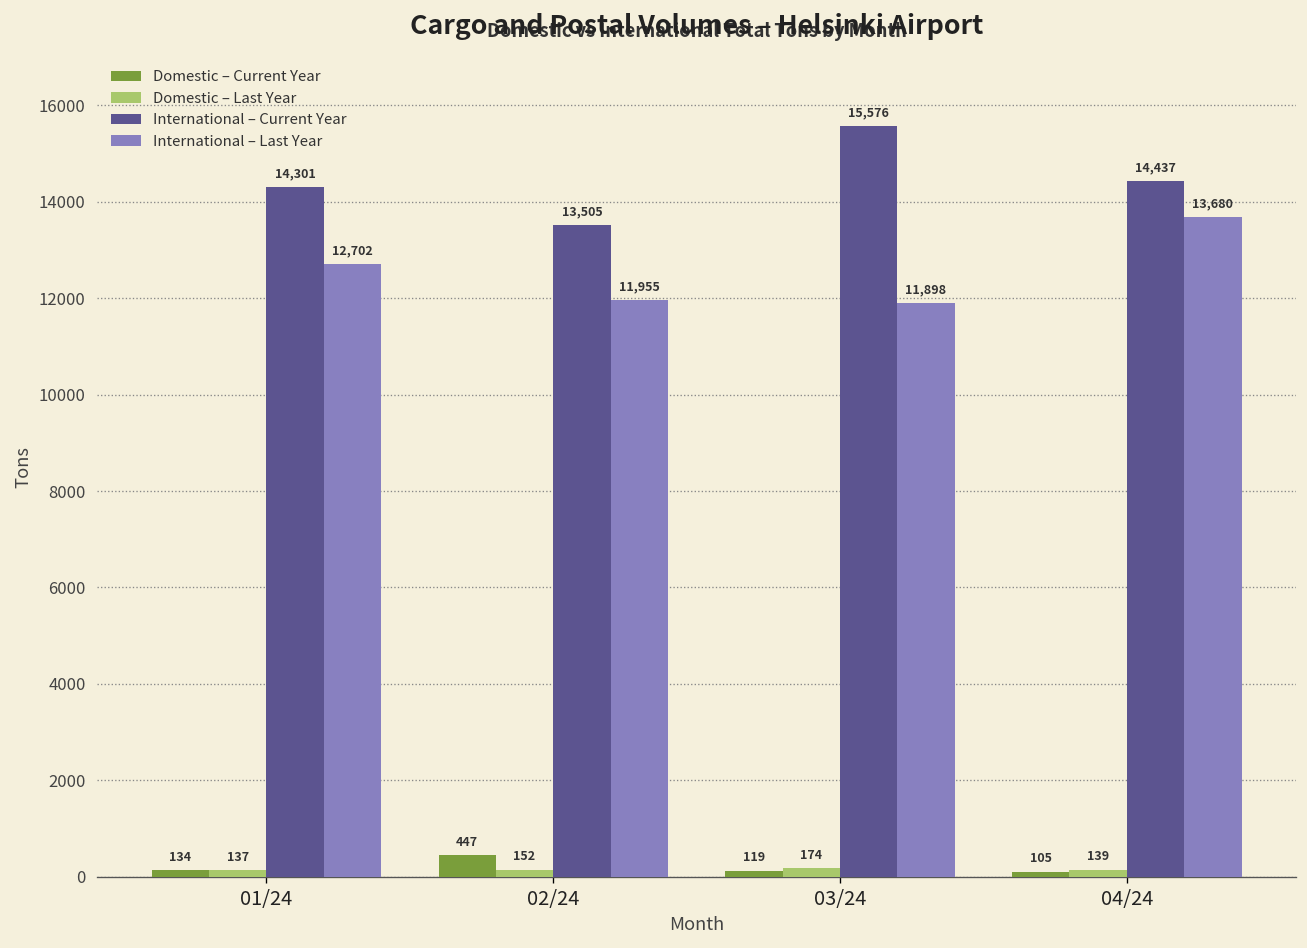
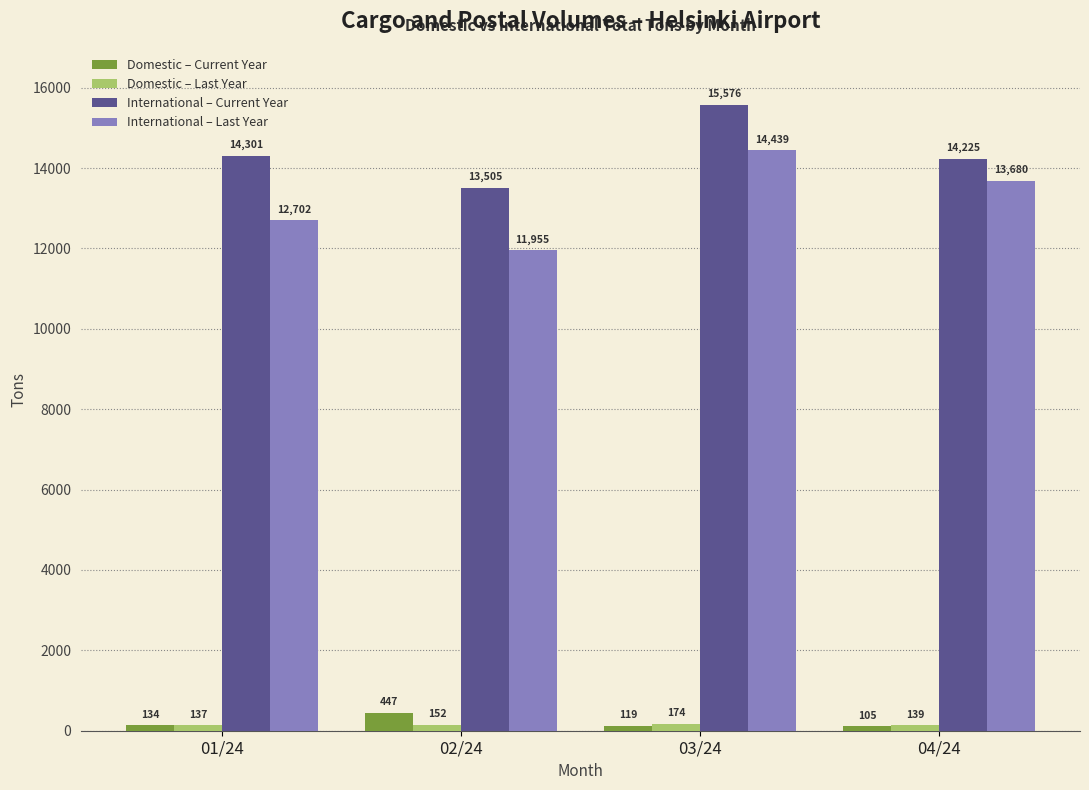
  {
    "Domestic – Current Year": {
      "01/24": "134",
      "02/24": "447",
      "03/24": "119",
      "04/24": "105"
    },
    "Domestic – Last Year": {
      "01/24": "137",
      "02/24": "152",
      "03/24": "174",
      "04/24": "139"
    },
    "International – Current Year": {
      "01/24": "14,301",
      "02/24": "13,505",
      "03/24": "15,576",
-     "04/24": "14,437"
+     "04/24": "14,225"
    },
    "International – Last Year": {
      "01/24": "12,702",
      "02/24": "11,955",
-     "03/24": "11,898",
+     "03/24": "14,439",
      "04/24": "13,680"
    }
  }
